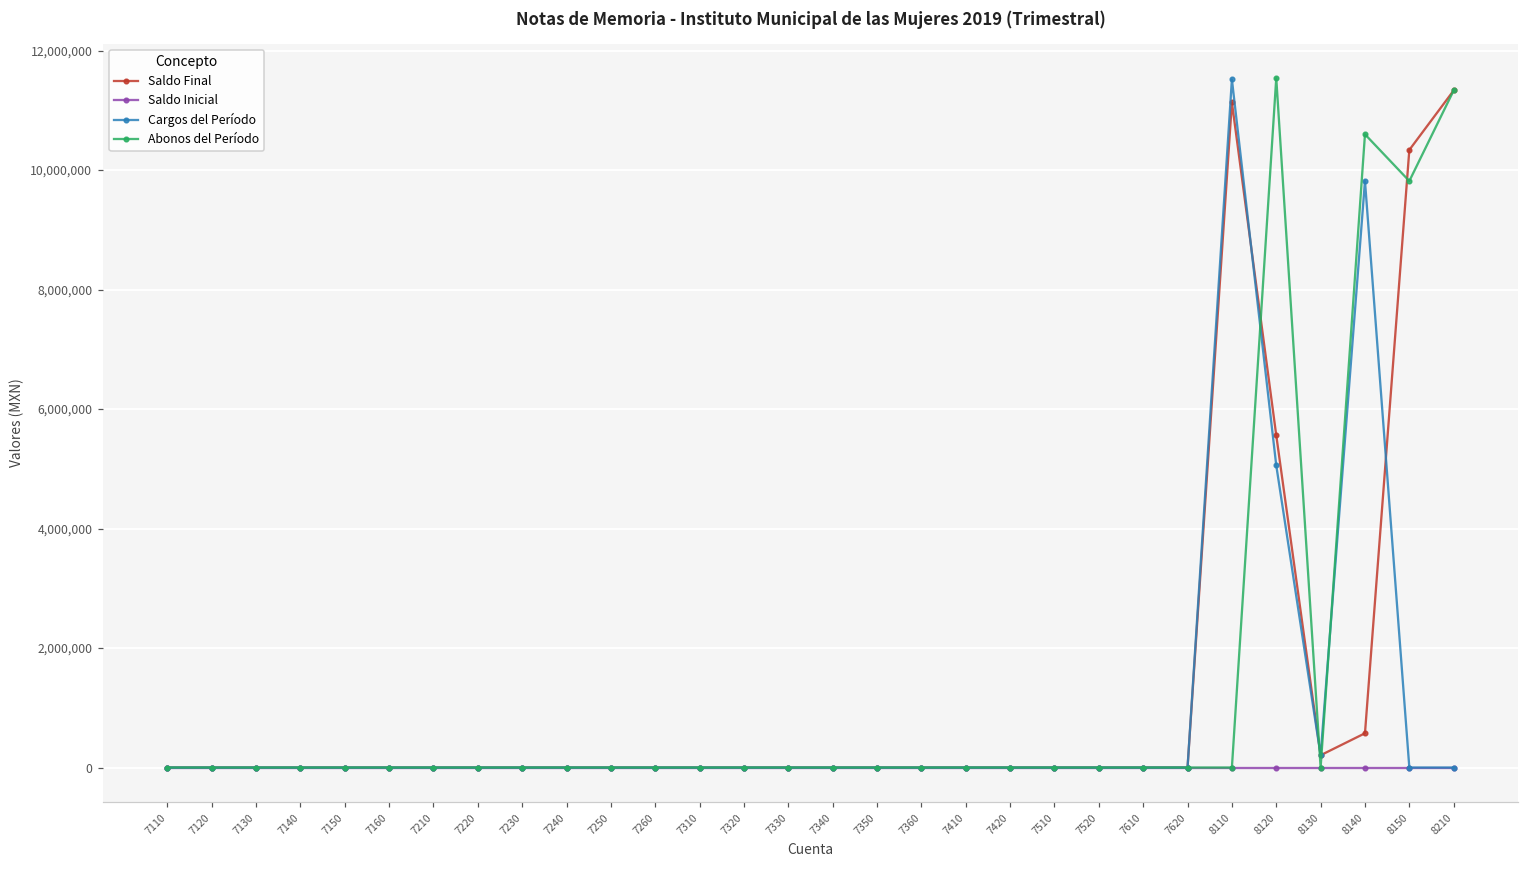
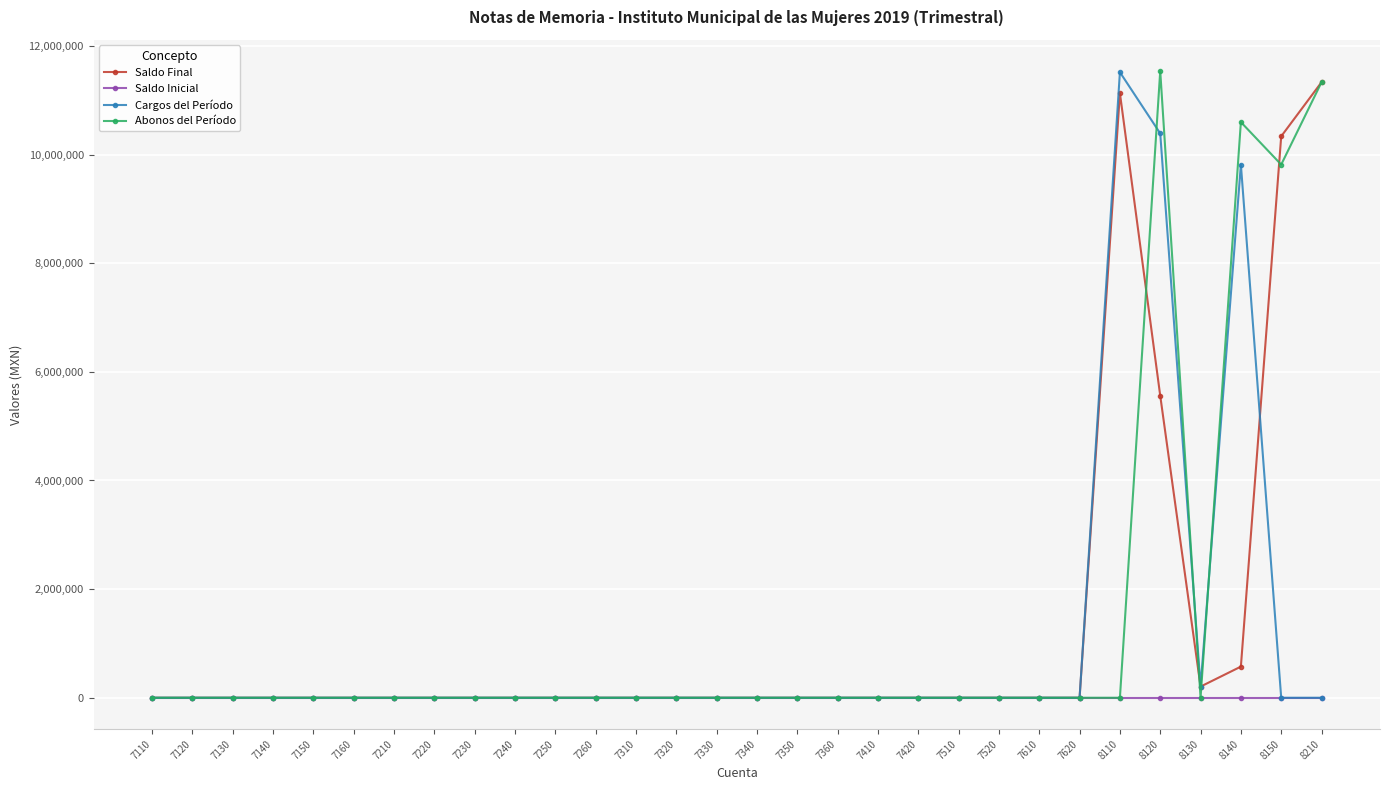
  {
    "Saldo Final": {
      "8110": "11,100,000",
      "8120": "5,600,000",
      "8140": "600,000",
      "8150": "10,300,000"
    },
    "Saldo Inicial": {
      "8120": "0",
      "8140": "0"
    },
    "Cargos del Período": {
      "8110": "11,500,000",
-     "8120": "5,100,000",
+     "8120": "10,400,000",
      "8140": "9,800,000"
    },
    "Abonos del Período": {
      "8120": "11,500,000",
      "8140": "10,600,000",
      "8150": "9,800,000"
    }
  }
